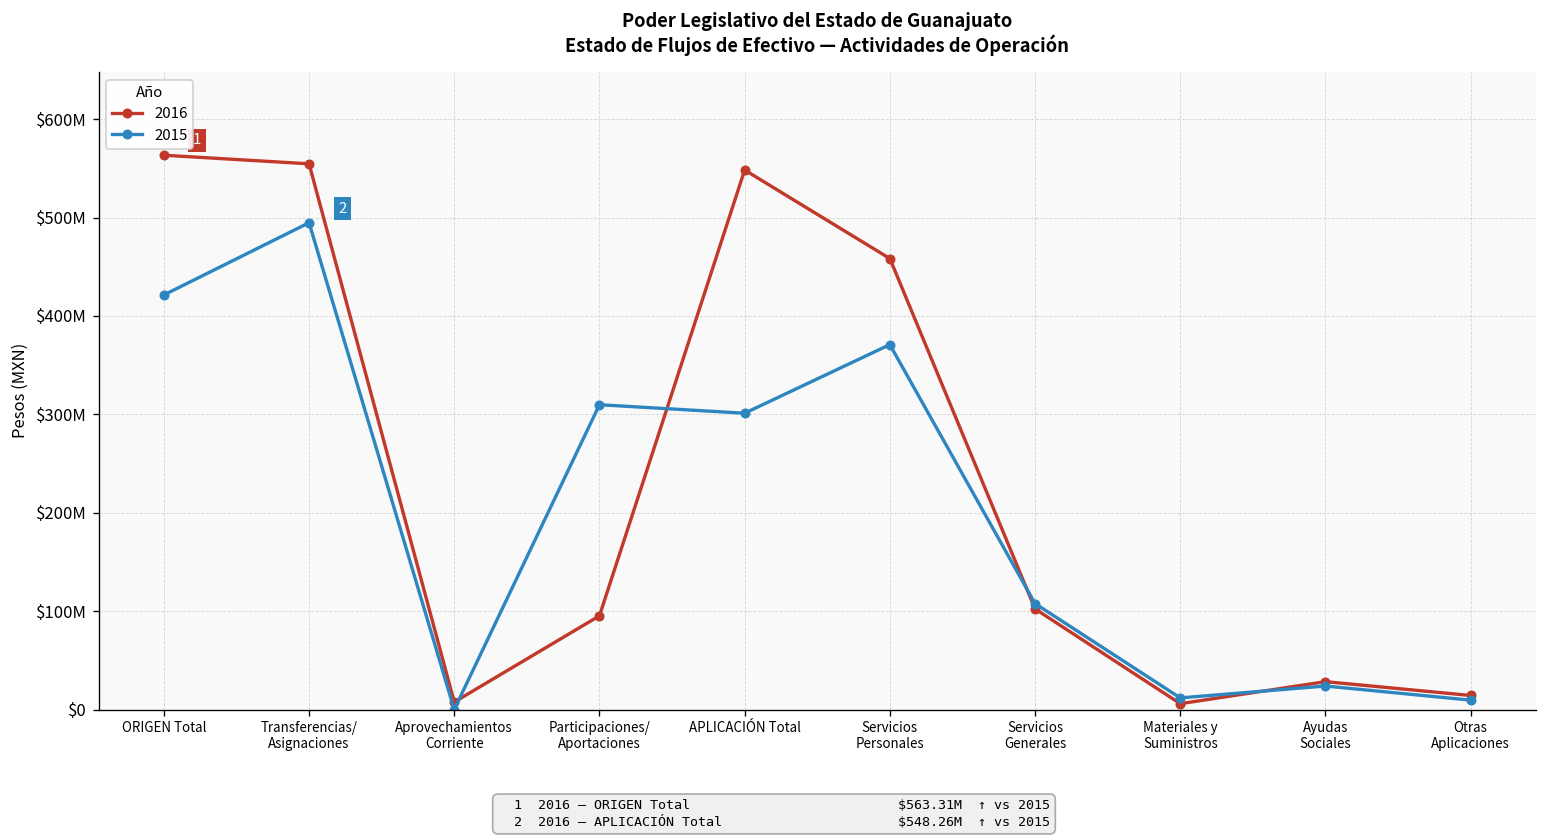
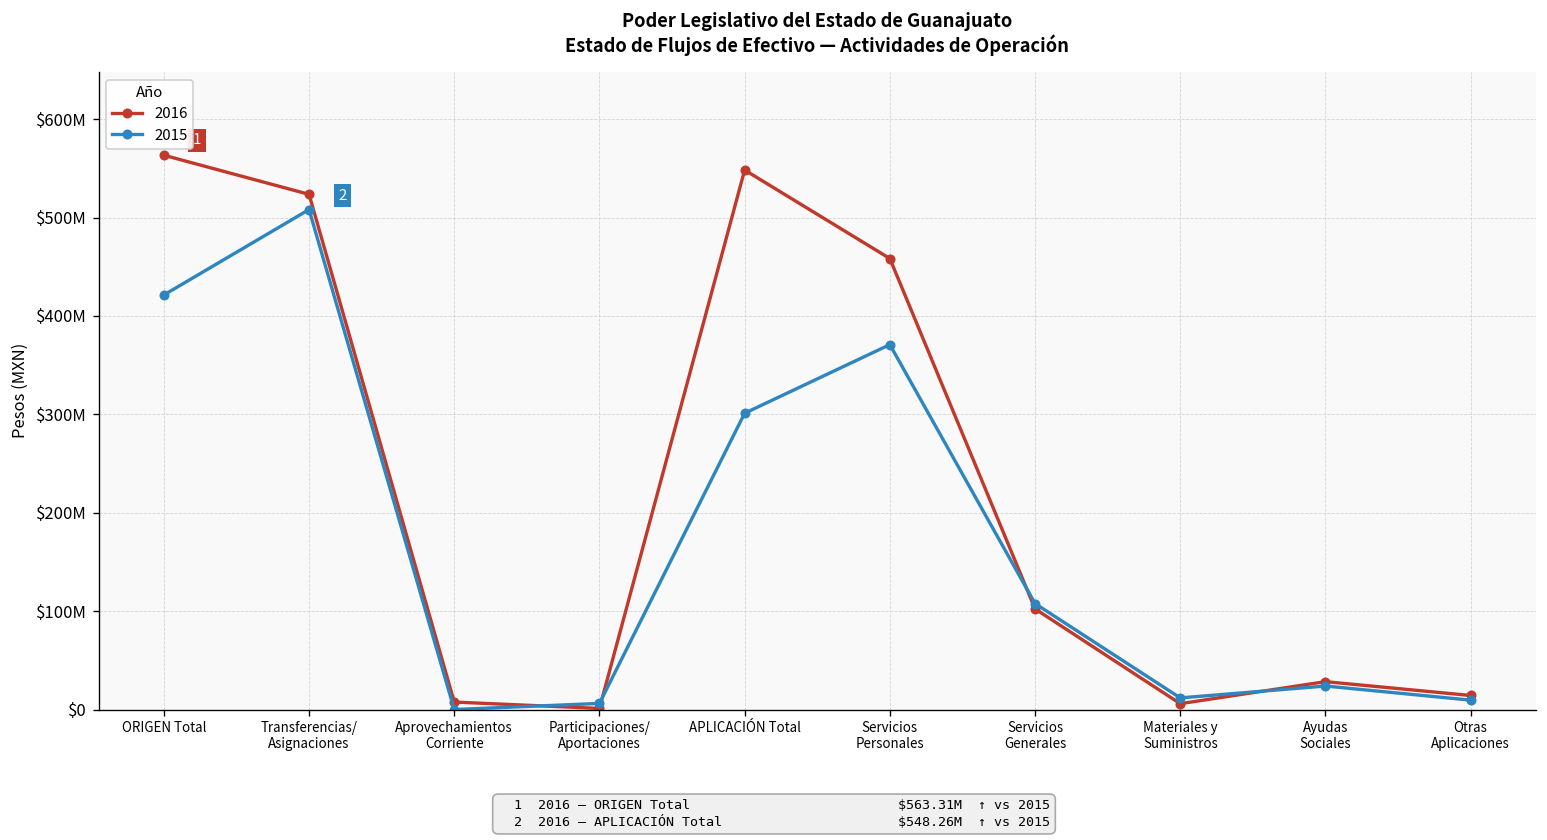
  {
    "2016": {
      "ORIGEN Total": "$560000000",
-     "Transferencias/ Asignaciones": "$550000000",
+     "Transferencias/ Asignaciones": "$520000000",
      "Aprovechamientos Corriente": "$10000000",
-     "Participaciones/ Aportaciones": "$100000000",
+     "Participaciones/ Aportaciones": "$0",
      "APLICACIÓN Total": "$550000000",
      "Servicios Personales": "$460000000",
      "Servicios Generales": "$100000000",
      "Materiales y Suministros": "$10000000",
      "Ayudas Sociales": "$30000000",
      "Otras Aplicaciones": "$10000000"
    },
    "2015": {
      "ORIGEN Total": "$420000000",
-     "Transferencias/ Asignaciones": "$490000000",
+     "Transferencias/ Asignaciones": "$510000000",
      "Aprovechamientos Corriente": "$0",
-     "Participaciones/ Aportaciones": "$310000000",
+     "Participaciones/ Aportaciones": "$10000000",
      "APLICACIÓN Total": "$300000000",
      "Servicios Personales": "$370000000",
      "Servicios Generales": "$110000000",
      "Materiales y Suministros": "$10000000",
      "Ayudas Sociales": "$20000000",
      "Otras Aplicaciones": "$10000000"
    }
  }
